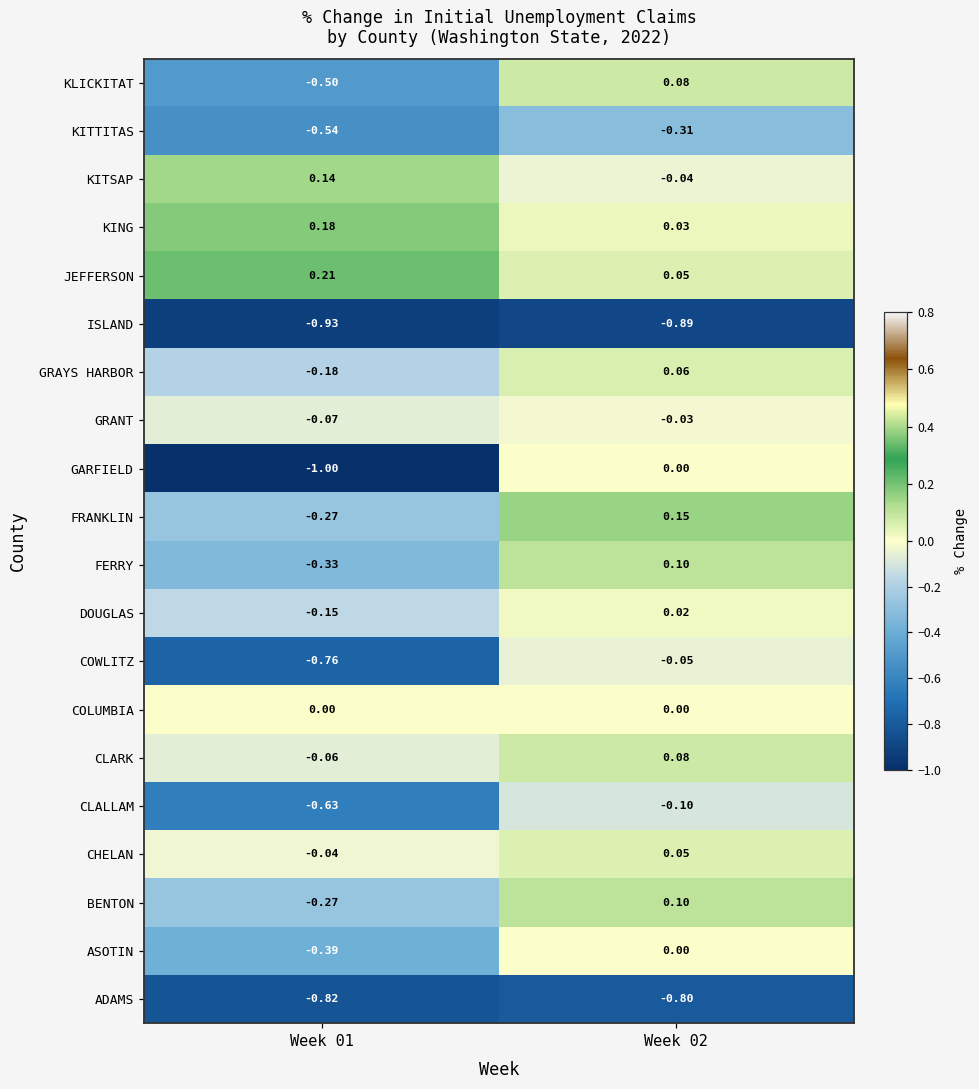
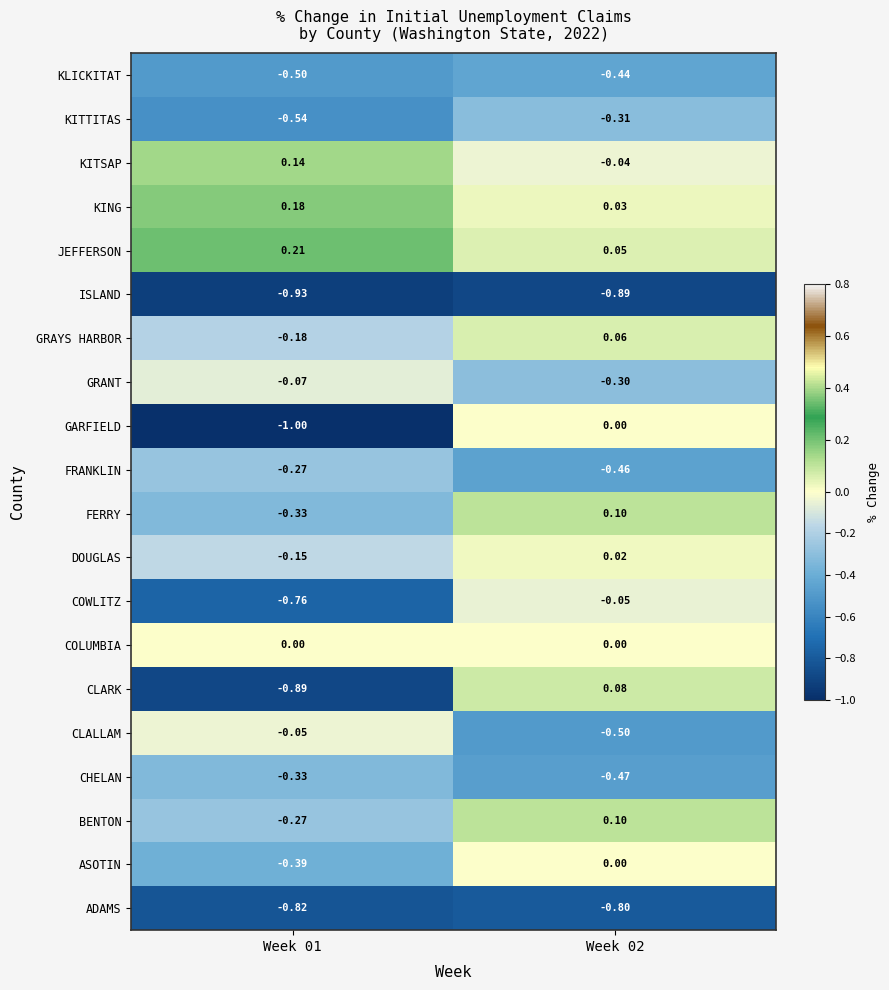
  {
    "KLICKITAT": {
      "Week 01": -0.50,
-     "Week 02": 0.08
+     "Week 02": -0.44
    },
    "KITTITAS": {
      "Week 01": -0.54,
      "Week 02": -0.31
    },
    "KITSAP": {
      "Week 01": 0.14,
      "Week 02": -0.04
    },
    "KING": {
      "Week 01": 0.18,
      "Week 02": 0.03
    },
    "JEFFERSON": {
      "Week 01": 0.21,
      "Week 02": 0.05
    },
    "ISLAND": {
      "Week 01": -0.93,
      "Week 02": -0.89
    },
    "GRAYS HARBOR": {
      "Week 01": -0.18,
      "Week 02": 0.06
    },
    "GRANT": {
      "Week 01": -0.07,
-     "Week 02": -0.03
+     "Week 02": -0.30
    },
    "GARFIELD": {
      "Week 01": -1.00,
      "Week 02": 0.00
    },
    "FRANKLIN": {
      "Week 01": -0.27,
-     "Week 02": 0.15
+     "Week 02": -0.46
    },
    "FERRY": {
      "Week 01": -0.33,
      "Week 02": 0.10
    },
    "DOUGLAS": {
      "Week 01": -0.15,
      "Week 02": 0.02
    },
    "COWLITZ": {
      "Week 01": -0.76,
      "Week 02": -0.05
    },
    "COLUMBIA": {
      "Week 01": 0.00,
      "Week 02": 0.00
    },
    "CLARK": {
-     "Week 01": -0.06,
+     "Week 01": -0.89,
      "Week 02": 0.08
    },
    "CLALLAM": {
-     "Week 01": -0.63,
-     "Week 02": -0.10
+     "Week 01": -0.05,
+     "Week 02": -0.50
    },
    "CHELAN": {
-     "Week 01": -0.04,
-     "Week 02": 0.05
+     "Week 01": -0.33,
+     "Week 02": -0.47
    },
    "BENTON": {
      "Week 01": -0.27,
      "Week 02": 0.10
    },
    "ASOTIN": {
      "Week 01": -0.39,
      "Week 02": 0.00
    },
    "ADAMS": {
      "Week 01": -0.82,
      "Week 02": -0.80
    }
  }
